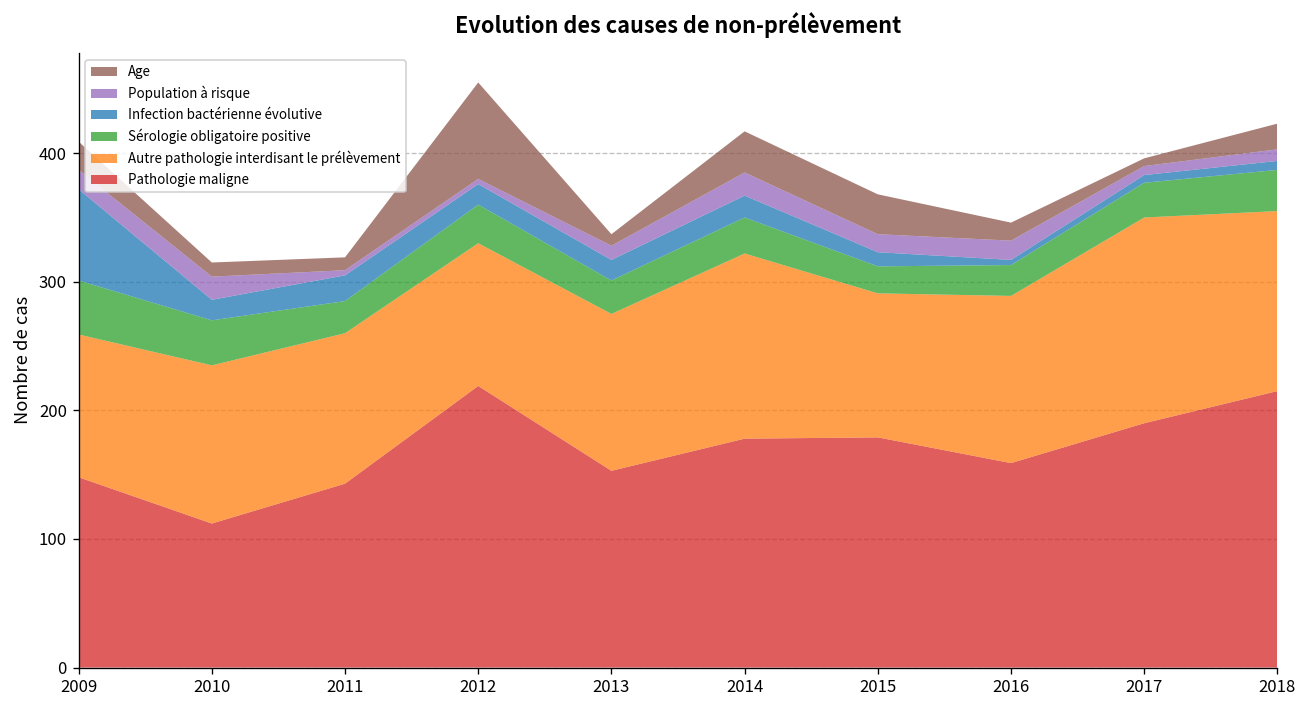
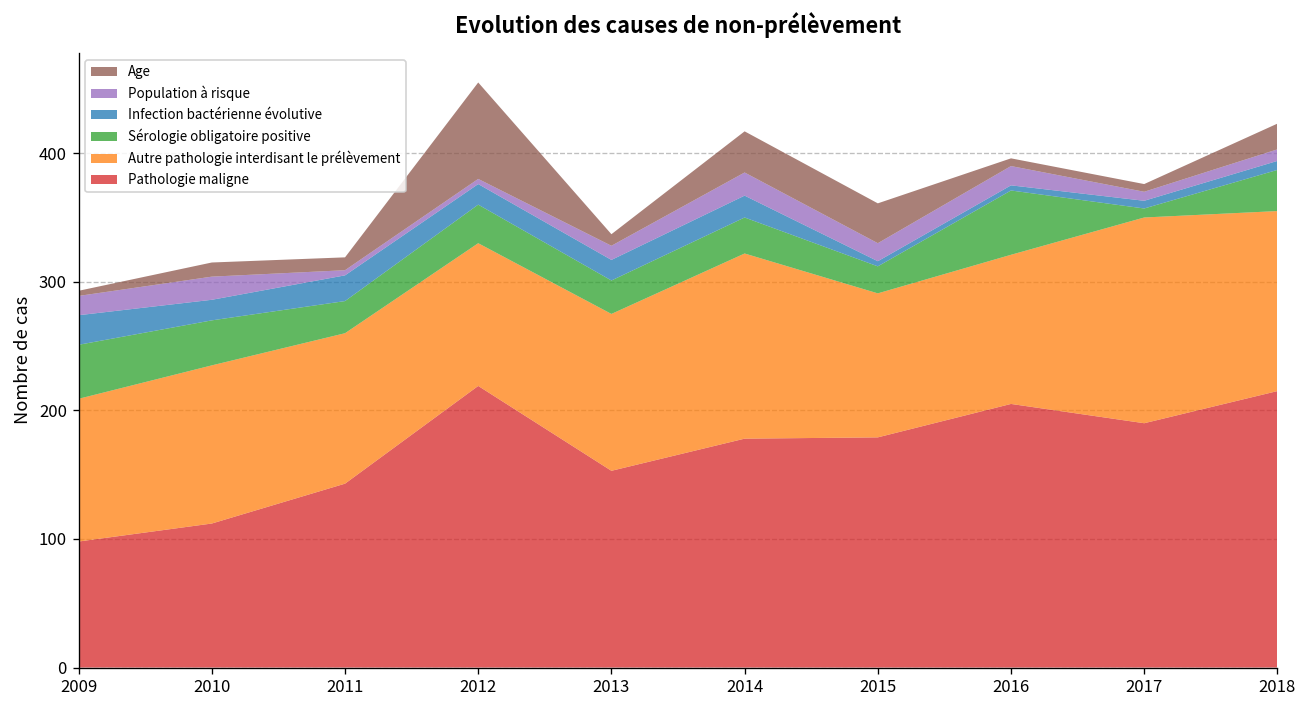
  {
    "Pathologie maligne": {
-     "2009": 148,
+     "2009": 98,
      "2010": 112,
      "2011": 143,
      "2012": 219,
      "2013": 153,
      "2014": 178,
      "2015": 179,
-     "2016": 159,
+     "2016": 205,
      "2017": 190,
      "2018": 215
    },
    "Autre pathologie interdisant le prélèvement": {
      "2009": 111,
      "2010": 123,
      "2011": 117,
      "2012": 111,
      "2013": 122,
      "2014": 144,
      "2015": 112,
-     "2016": 130,
+     "2016": 116,
      "2017": 160,
      "2018": 140
    },
    "Sérologie obligatoire positive": {
      "2009": 42,
      "2010": 35,
      "2011": 25,
      "2012": 30,
      "2013": 26,
      "2014": 28,
      "2015": 21,
-     "2016": 24,
-     "2017": 27,
+     "2016": 50,
+     "2017": 7,
      "2018": 32
    },
    "Infection bactérienne évolutive": {
-     "2009": 71,
+     "2009": 23,
      "2010": 16,
      "2011": 20,
      "2012": 16,
      "2013": 16,
      "2014": 17,
-     "2015": 11,
+     "2015": 4,
      "2016": 4,
      "2017": 6,
      "2018": 7
    },
    "Population à risque": {
      "2009": 15,
      "2010": 18,
      "2011": 4,
      "2012": 4,
      "2013": 11,
      "2014": 18,
      "2015": 14,
      "2016": 15,
      "2017": 7,
      "2018": 9
    },
    "Age": {
-     "2009": 22,
+     "2009": 4,
      "2010": 11,
      "2011": 10,
      "2012": 75,
      "2013": 9,
      "2014": 32,
      "2015": 31,
-     "2016": 14,
+     "2016": 6,
      "2017": 6,
      "2018": 20
    }
  }
